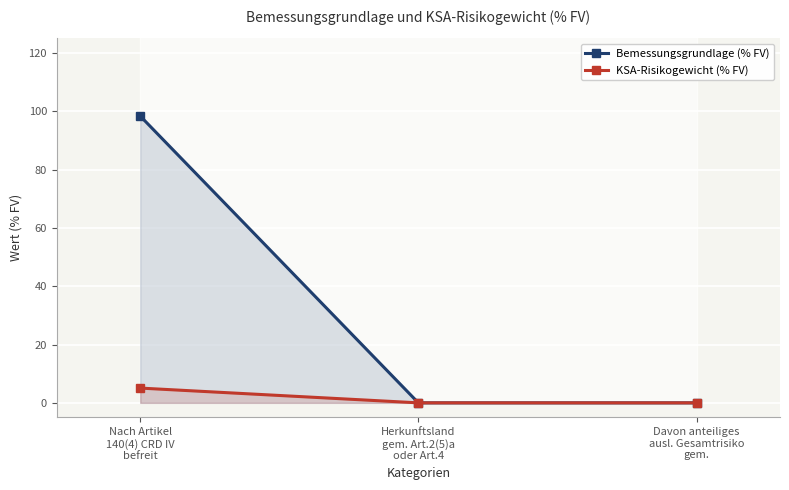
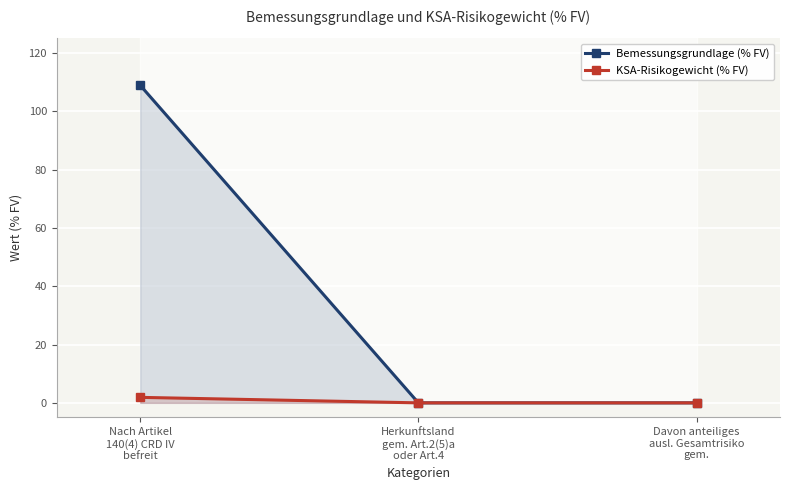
  {
    "Bemessungsgrundlage (% FV)": {
-     "Nach Artikel 140(4) CRD IV befreit": 98
+     "Nach Artikel 140(4) CRD IV befreit": 109
    },
    "KSA-Risikogewicht (% FV)": {
-     "Nach Artikel 140(4) CRD IV befreit": 5
+     "Nach Artikel 140(4) CRD IV befreit": 2
    }
  }
